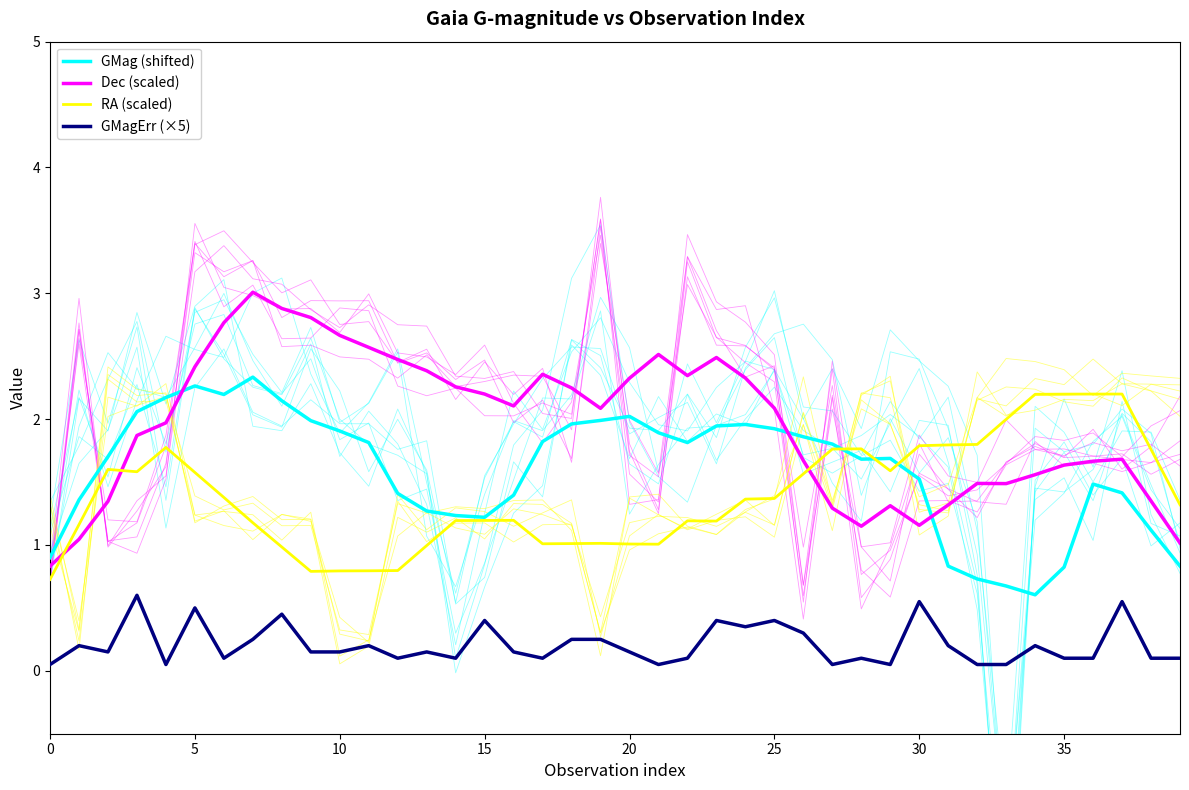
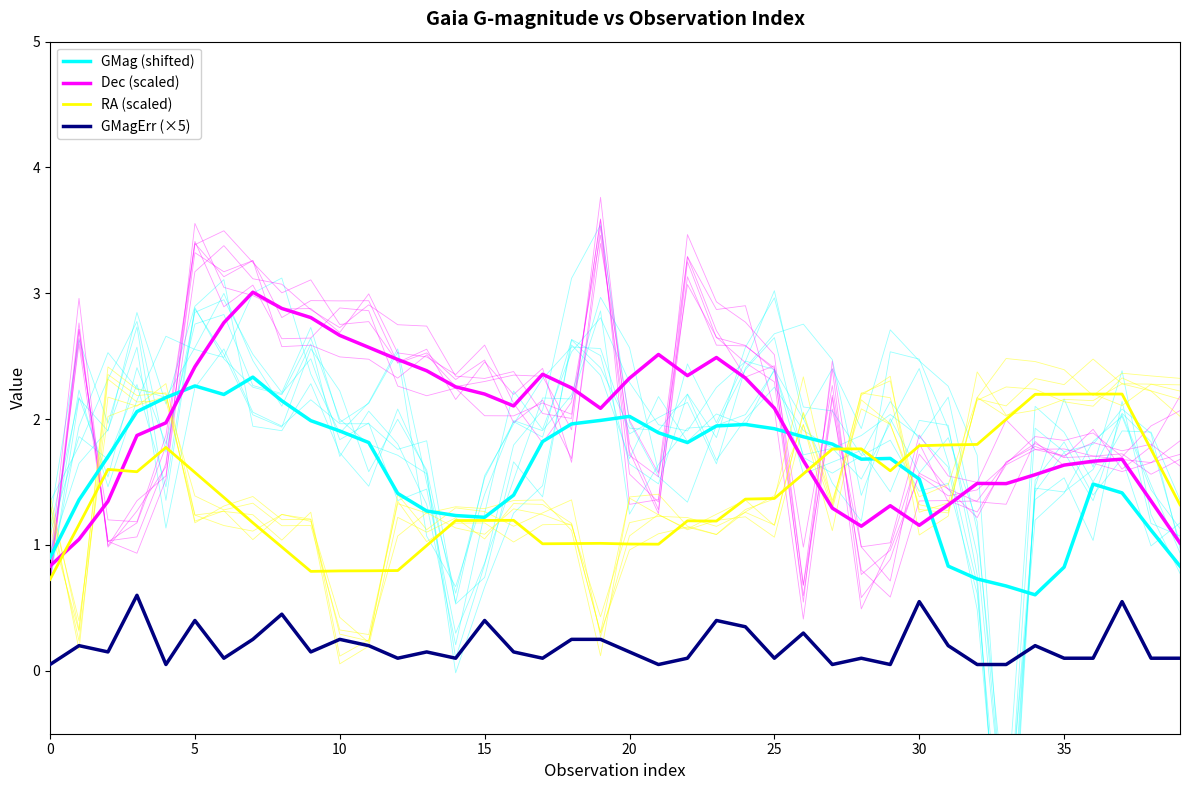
  {
    "GMagErr (×5)": {
      "0": 0.05,
-     "5": 0.50,
-     "10": 0.15,
+     "5": 0.40,
+     "10": 0.25,
      "15": 0.40,
      "20": 0.15,
-     "25": 0.40,
+     "25": 0.10,
      "30": 0.55,
      "35": 0.10
    }
  }
